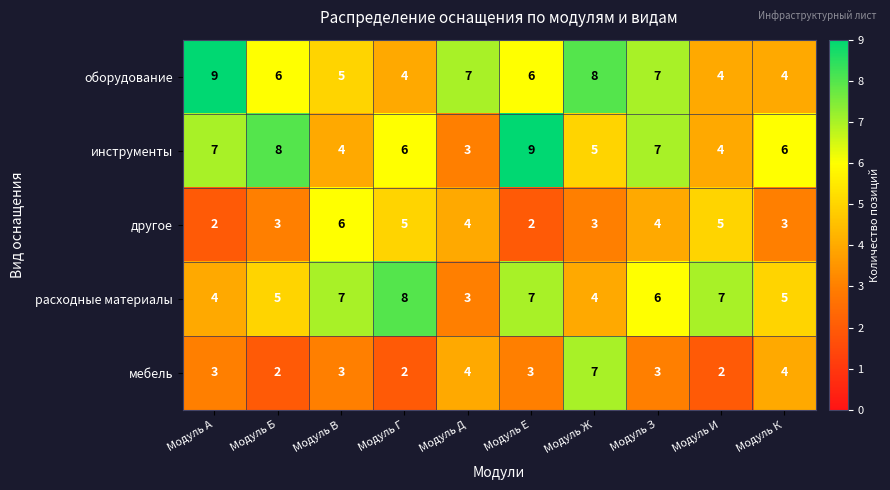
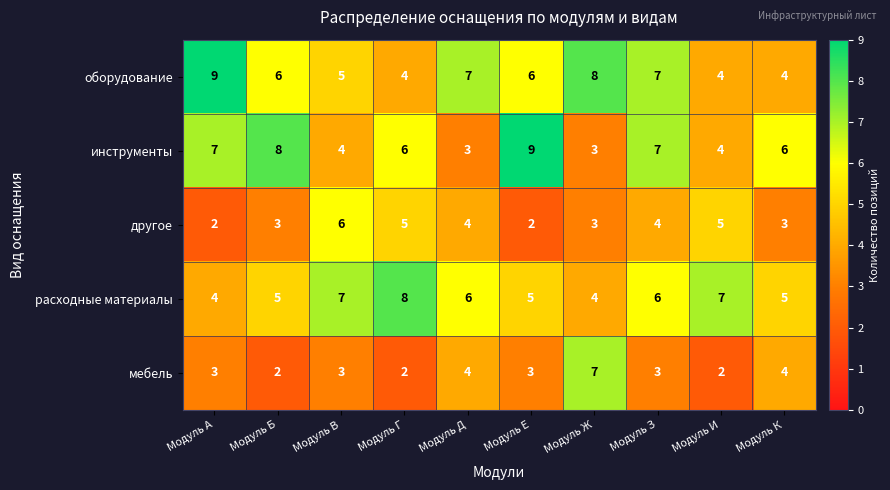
  {
    "оборудование": {
      "Модуль А": 9,
      "Модуль Б": 6,
      "Модуль В": 5,
      "Модуль Г": 4,
      "Модуль Д": 7,
      "Модуль Е": 6,
      "Модуль Ж": 8,
      "Модуль З": 7,
      "Модуль И": 4,
      "Модуль К": 4
    },
    "инструменты": {
      "Модуль А": 7,
      "Модуль Б": 8,
      "Модуль В": 4,
      "Модуль Г": 6,
      "Модуль Д": 3,
      "Модуль Е": 9,
-     "Модуль Ж": 5,
+     "Модуль Ж": 3,
      "Модуль З": 7,
      "Модуль И": 4,
      "Модуль К": 6
    },
    "другое": {
      "Модуль А": 2,
      "Модуль Б": 3,
      "Модуль В": 6,
      "Модуль Г": 5,
      "Модуль Д": 4,
      "Модуль Е": 2,
      "Модуль Ж": 3,
      "Модуль З": 4,
      "Модуль И": 5,
      "Модуль К": 3
    },
    "расходные материалы": {
      "Модуль А": 4,
      "Модуль Б": 5,
      "Модуль В": 7,
      "Модуль Г": 8,
-     "Модуль Д": 3,
-     "Модуль Е": 7,
+     "Модуль Д": 6,
+     "Модуль Е": 5,
      "Модуль Ж": 4,
      "Модуль З": 6,
      "Модуль И": 7,
      "Модуль К": 5
    },
    "мебель": {
      "Модуль А": 3,
      "Модуль Б": 2,
      "Модуль В": 3,
      "Модуль Г": 2,
      "Модуль Д": 4,
      "Модуль Е": 3,
      "Модуль Ж": 7,
      "Модуль З": 3,
      "Модуль И": 2,
      "Модуль К": 4
    }
  }
